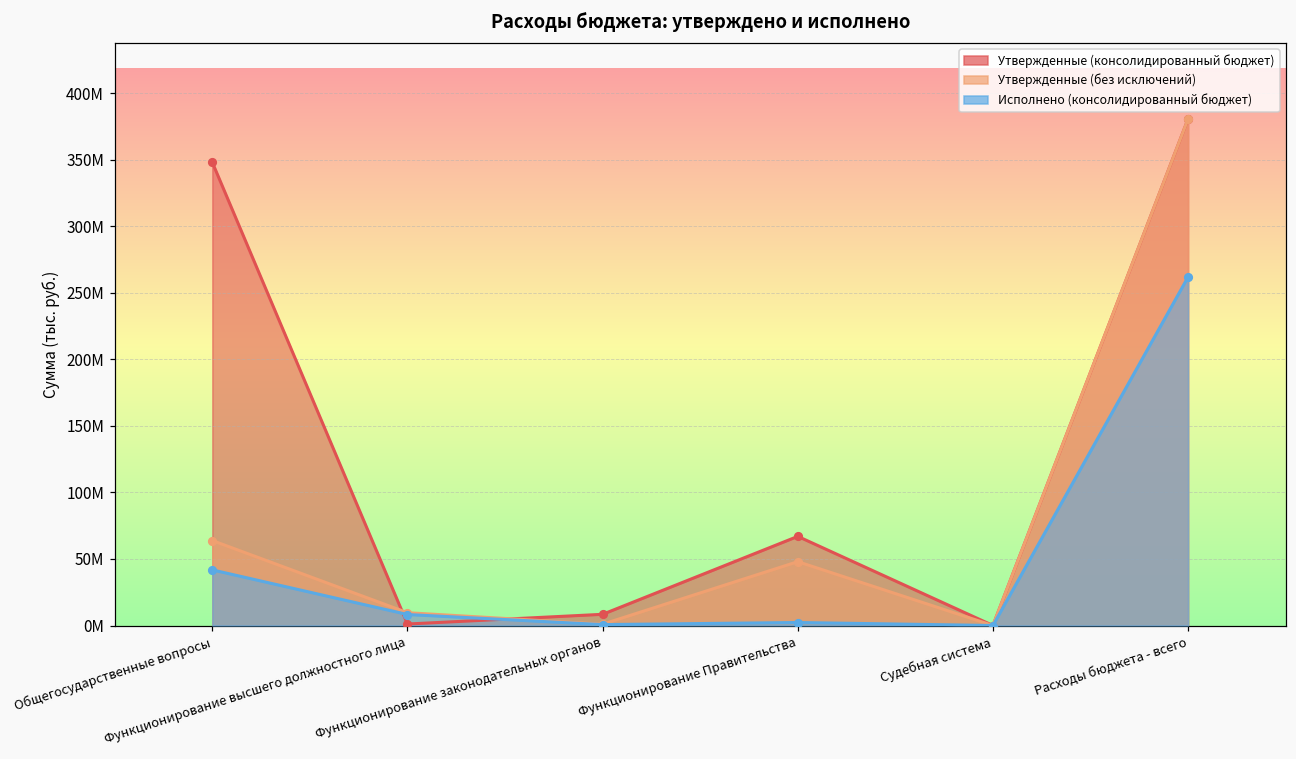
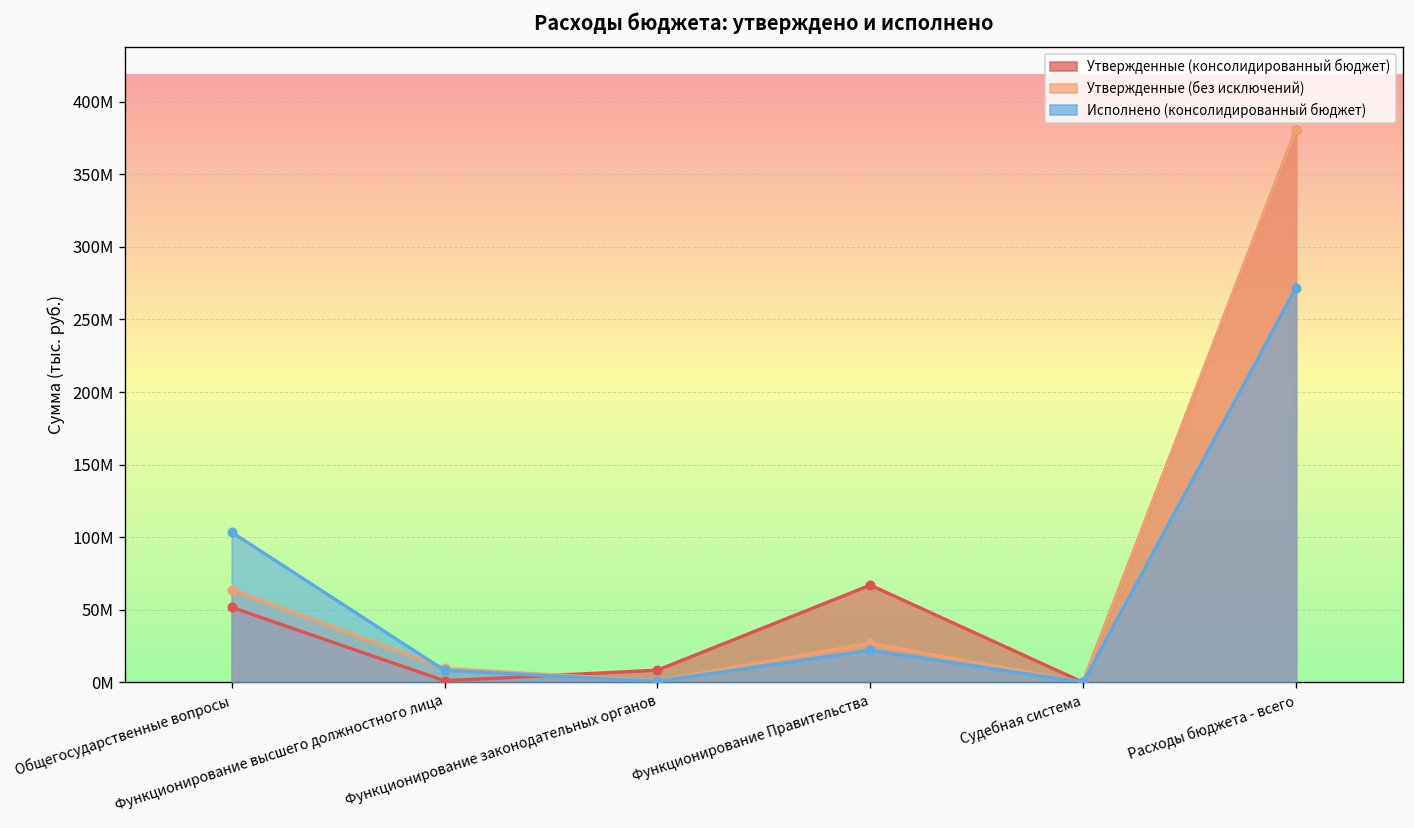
  {
    "Утвержденные (консолидированный бюджет)": {
-     "Общегосударственные вопросы": 348000000,
+     "Общегосударственные вопросы": 52000000,
      "Функционирование высшего должностного лица": 1000000,
      "Функционирование законодательных органов": 8000000,
      "Функционирование Правительства": 67000000
    },
    "Утвержденные (без исключений)": {
      "Общегосударственные вопросы": 64000000,
-     "Функционирование Правительства": 48000000
+     "Функционирование Правительства": 27000000
    },
    "Исполнено (консолидированный бюджет)": {
-     "Общегосударственные вопросы": 42000000,
-     "Функционирование Правительства": 2000000,
-     "Расходы бюджета - всего": 262000000
+     "Общегосударственные вопросы": 103000000,
+     "Функционирование Правительства": 22000000,
+     "Расходы бюджета - всего": 272000000
    }
  }
